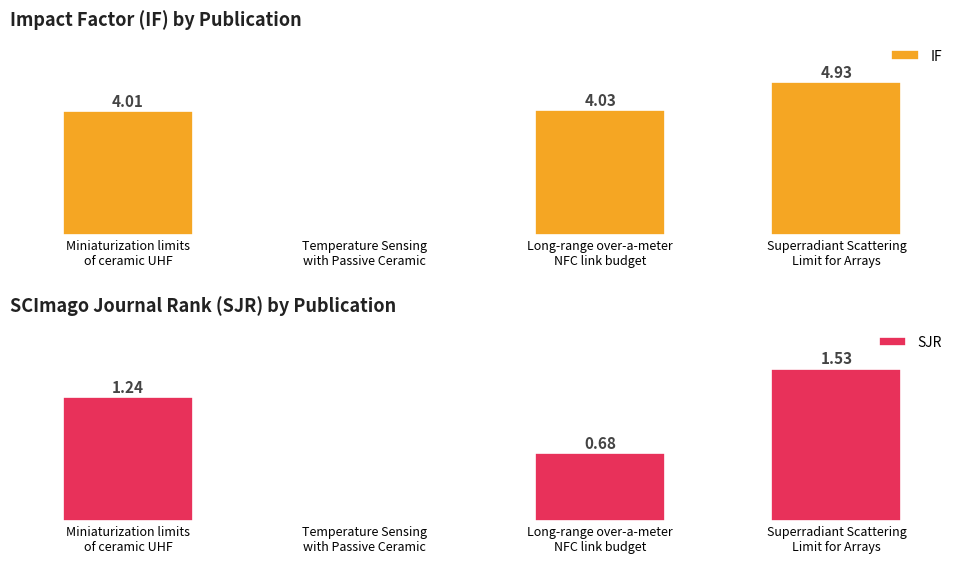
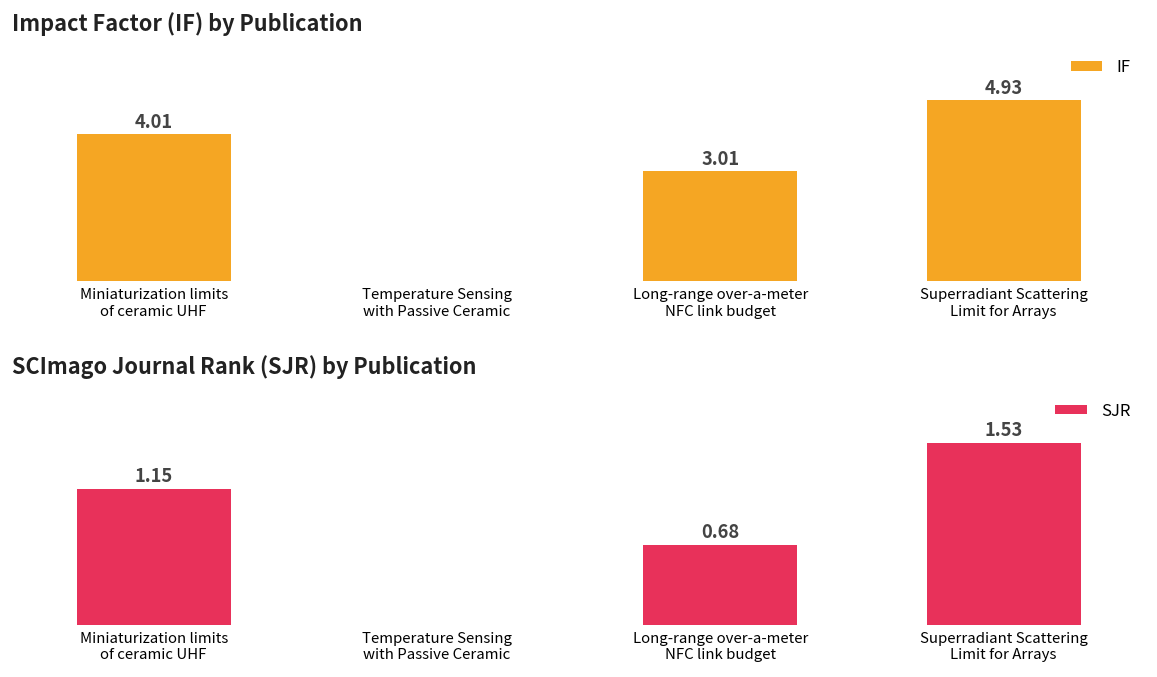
  {
    "Impact Factor (IF) by Publication": {
      "Miniaturization limits of ceramic UHF": 4.01,
-     "Long-range over-a-meter NFC link budget": 4.03,
+     "Long-range over-a-meter NFC link budget": 3.01,
      "Superradiant Scattering Limit for Arrays": 4.93
    },
    "SCImago Journal Rank (SJR) by Publication": {
-     "Miniaturization limits of ceramic UHF": 1.24,
+     "Miniaturization limits of ceramic UHF": 1.15,
      "Long-range over-a-meter NFC link budget": 0.68,
      "Superradiant Scattering Limit for Arrays": 1.53
    }
  }
